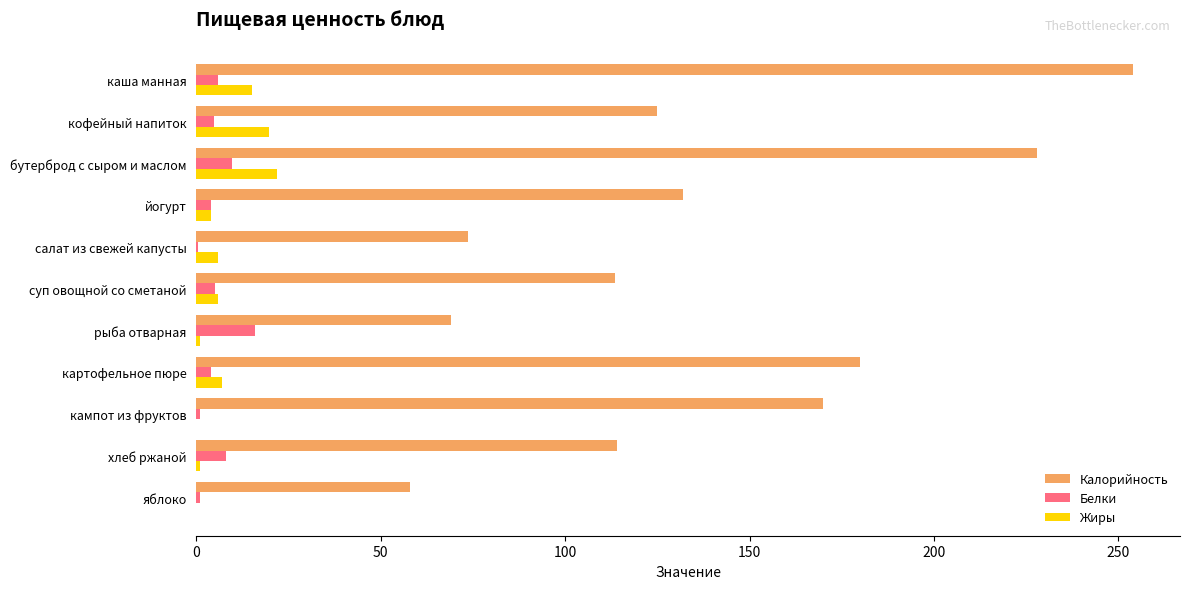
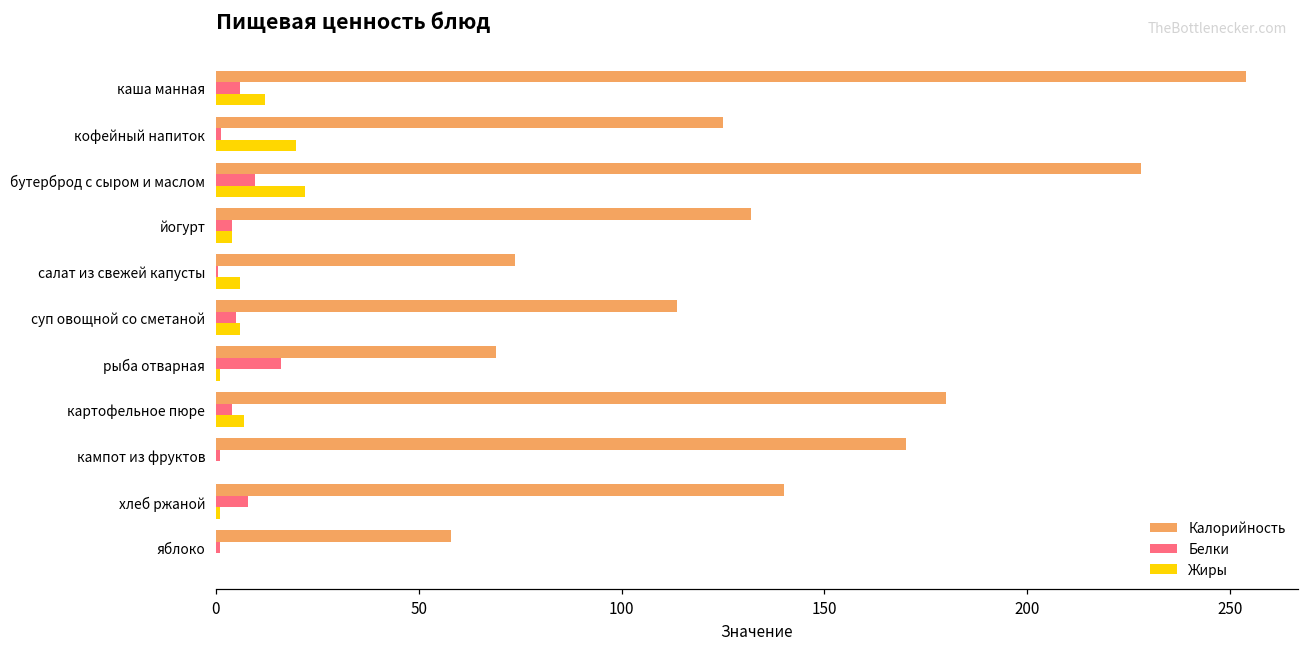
  {
    "Калорийность": {
      "каша манная": 254,
      "кофейный напиток": 125,
      "бутерброд с сыром и маслом": 228,
      "йогурт": 132,
      "салат из свежей капусты": 74,
      "суп овощной со сметаной": 114,
      "рыба отварная": 69,
      "картофельное пюре": 180,
      "кампот из фруктов": 170,
-     "хлеб ржаной": 114,
+     "хлеб ржаной": 140,
      "яблоко": 58
    },
    "Белки": {
      "каша манная": 6,
-     "кофейный напиток": 5,
+     "кофейный напиток": 1,
      "бутерброд с сыром и маслом": 10,
      "йогурт": 4,
      "суп овощной со сметаной": 5,
      "рыба отварная": 16,
      "картофельное пюре": 4,
      "кампот из фруктов": 1,
      "хлеб ржаной": 8,
      "яблоко": 1
    },
    "Жиры": {
-     "каша манная": 15,
+     "каша манная": 12,
      "кофейный напиток": 20,
      "бутерброд с сыром и маслом": 22,
      "йогурт": 4,
      "салат из свежей капусты": 6,
      "суп овощной со сметаной": 6,
      "рыба отварная": 1,
      "картофельное пюре": 7,
      "кампот из фруктов": 0,
      "хлеб ржаной": 1,
      "яблоко": 0
    }
  }
